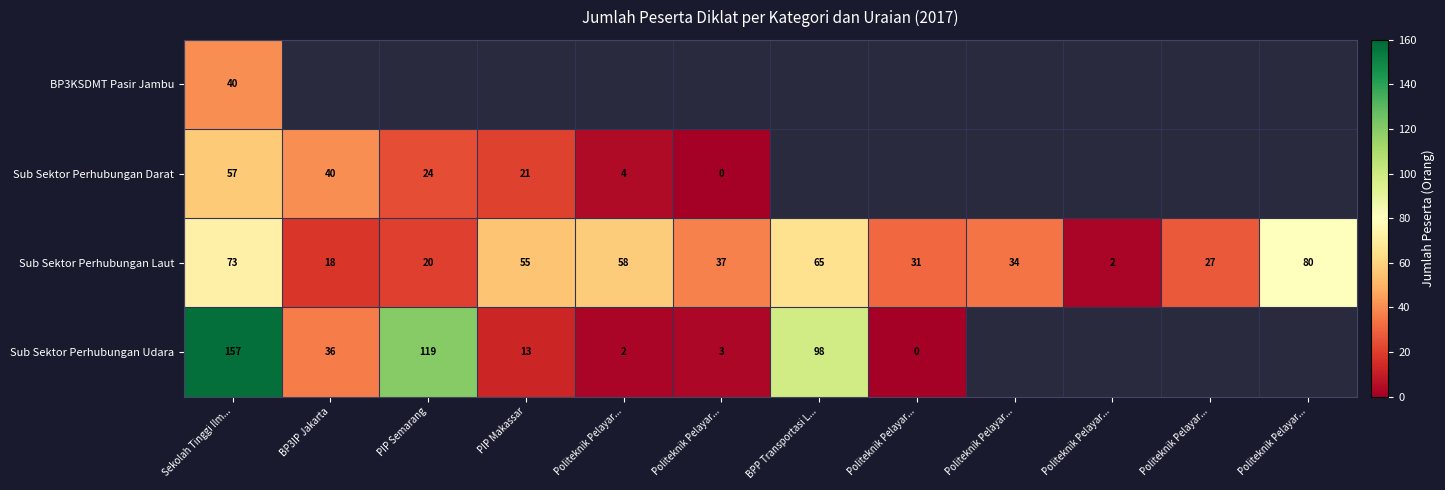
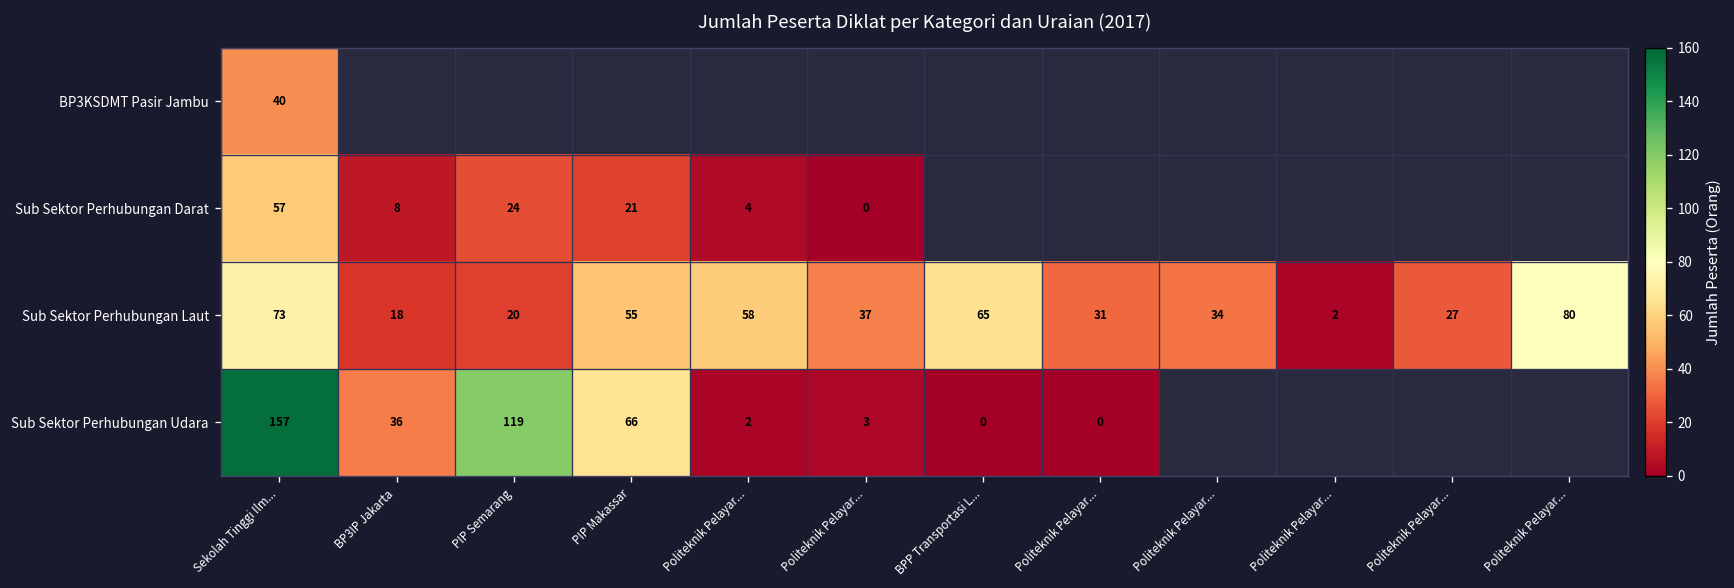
  {
    "BP3KSDMT Pasir Jambu": {
      "Sekolah Tinggi Ilm...": 40
    },
    "Sub Sektor Perhubungan Darat": {
      "Sekolah Tinggi Ilm...": 57,
-     "BP3IP Jakarta": 40,
+     "BP3IP Jakarta": 8,
      "PIP Semarang": 24,
      "PIP Makassar": 21
    },
    "Sub Sektor Perhubungan Laut": {
      "Sekolah Tinggi Ilm...": 73,
      "BP3IP Jakarta": 18,
      "PIP Semarang": 20,
      "PIP Makassar": 55,
      "BPP Transportasi L...": 65
    },
    "Sub Sektor Perhubungan Udara": {
      "Sekolah Tinggi Ilm...": 157,
      "BP3IP Jakarta": 36,
      "PIP Semarang": 119,
-     "PIP Makassar": 13,
-     "BPP Transportasi L...": 98
+     "PIP Makassar": 66,
+     "BPP Transportasi L...": 0
    }
  }
